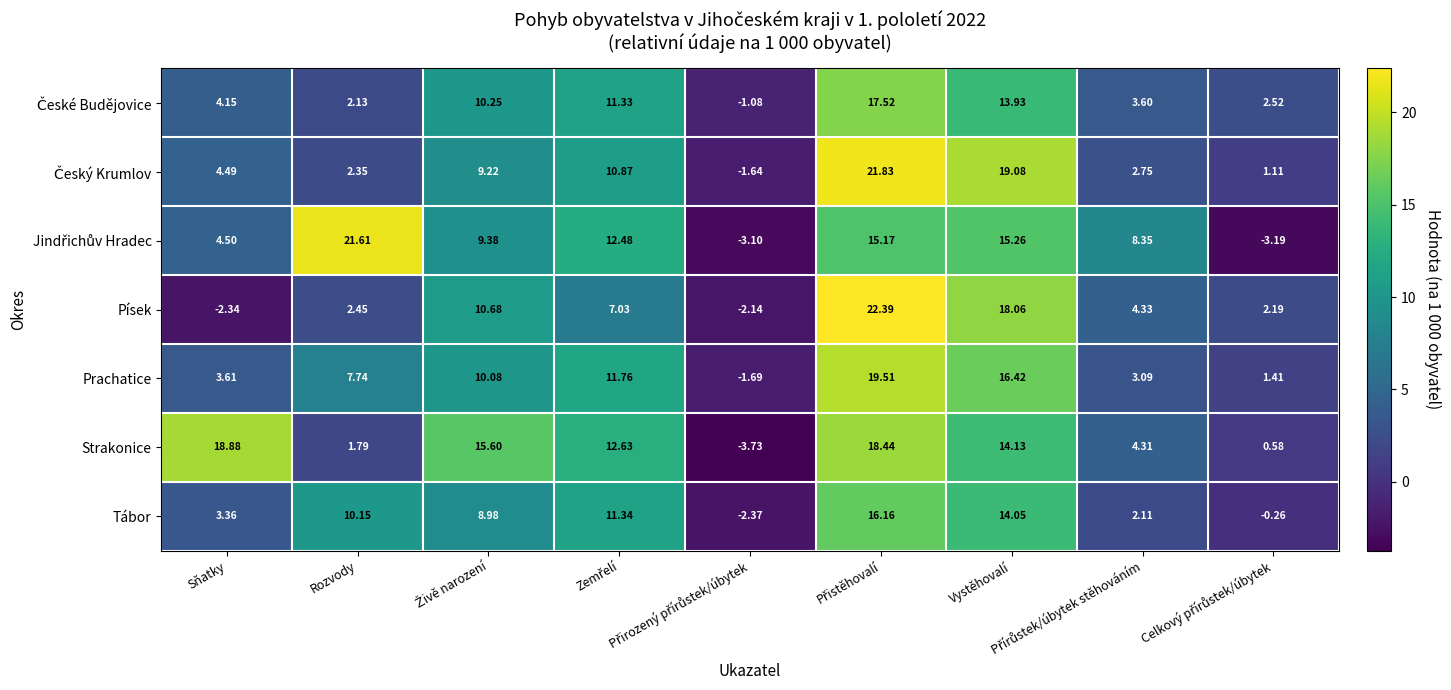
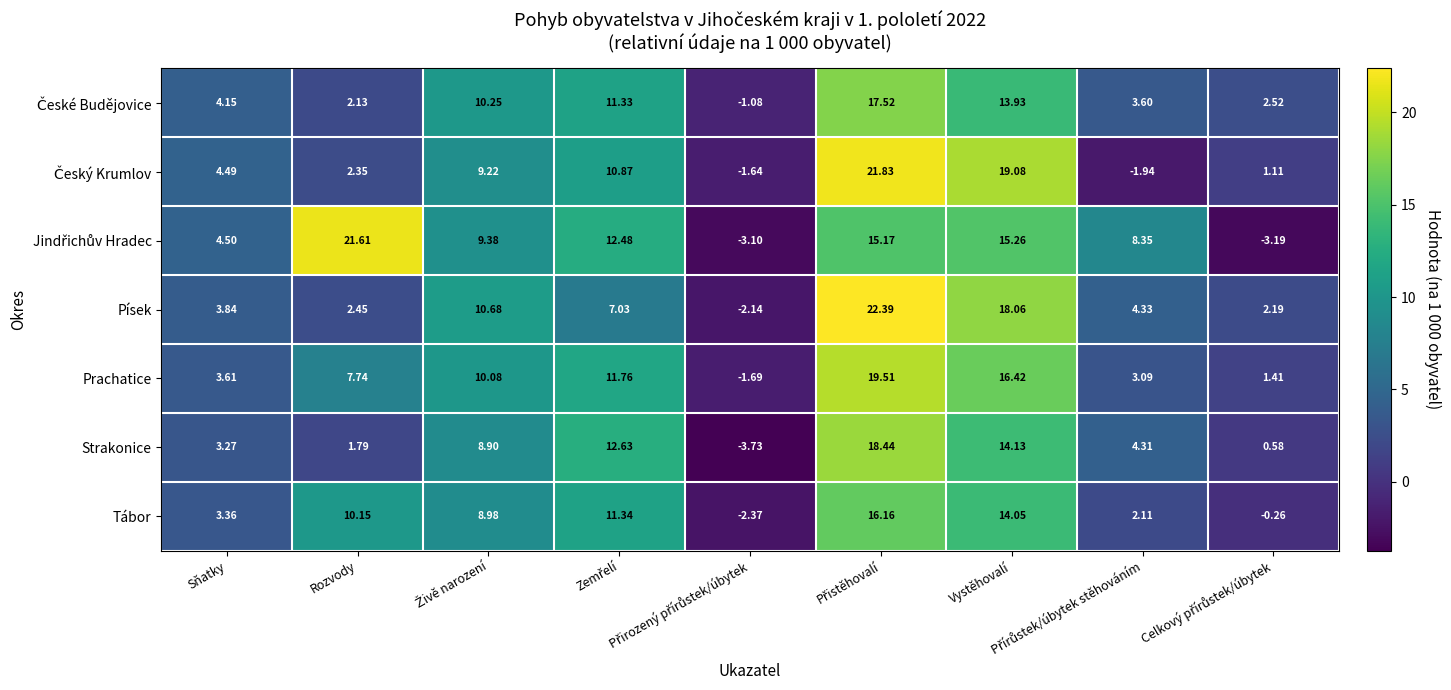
  {
    "České Budějovice": {
      "Sňatky": 4.15,
      "Rozvody": 2.13,
      "Živě narození": 10.25,
      "Zemřelí": 11.33,
      "Přirozený přírůstek/úbytek": -1.08,
      "Přistěhovalí": 17.52,
      "Vystěhovalí": 13.93,
      "Přírůstek/úbytek stěhováním": 3.60,
      "Celkový přírůstek/úbytek": 2.52
    },
    "Český Krumlov": {
      "Sňatky": 4.49,
      "Rozvody": 2.35,
      "Živě narození": 9.22,
      "Zemřelí": 10.87,
      "Přirozený přírůstek/úbytek": -1.64,
      "Přistěhovalí": 21.83,
      "Vystěhovalí": 19.08,
-     "Přírůstek/úbytek stěhováním": 2.75,
+     "Přírůstek/úbytek stěhováním": -1.94,
      "Celkový přírůstek/úbytek": 1.11
    },
    "Jindřichův Hradec": {
      "Sňatky": 4.50,
      "Rozvody": 21.61,
      "Živě narození": 9.38,
      "Zemřelí": 12.48,
      "Přirozený přírůstek/úbytek": -3.10,
      "Přistěhovalí": 15.17,
      "Vystěhovalí": 15.26,
      "Přírůstek/úbytek stěhováním": 8.35,
      "Celkový přírůstek/úbytek": -3.19
    },
    "Písek": {
-     "Sňatky": -2.34,
+     "Sňatky": 3.84,
      "Rozvody": 2.45,
      "Živě narození": 10.68,
      "Zemřelí": 7.03,
      "Přirozený přírůstek/úbytek": -2.14,
      "Přistěhovalí": 22.39,
      "Vystěhovalí": 18.06,
      "Přírůstek/úbytek stěhováním": 4.33,
      "Celkový přírůstek/úbytek": 2.19
    },
    "Prachatice": {
      "Sňatky": 3.61,
      "Rozvody": 7.74,
      "Živě narození": 10.08,
      "Zemřelí": 11.76,
      "Přirozený přírůstek/úbytek": -1.69,
      "Přistěhovalí": 19.51,
      "Vystěhovalí": 16.42,
      "Přírůstek/úbytek stěhováním": 3.09,
      "Celkový přírůstek/úbytek": 1.41
    },
    "Strakonice": {
-     "Sňatky": 18.88,
+     "Sňatky": 3.27,
      "Rozvody": 1.79,
-     "Živě narození": 15.60,
+     "Živě narození": 8.90,
      "Zemřelí": 12.63,
      "Přirozený přírůstek/úbytek": -3.73,
      "Přistěhovalí": 18.44,
      "Vystěhovalí": 14.13,
      "Přírůstek/úbytek stěhováním": 4.31,
      "Celkový přírůstek/úbytek": 0.58
    },
    "Tábor": {
      "Sňatky": 3.36,
      "Rozvody": 10.15,
      "Živě narození": 8.98,
      "Zemřelí": 11.34,
      "Přirozený přírůstek/úbytek": -2.37,
      "Přistěhovalí": 16.16,
      "Vystěhovalí": 14.05,
      "Přírůstek/úbytek stěhováním": 2.11,
      "Celkový přírůstek/úbytek": -0.26
    }
  }
